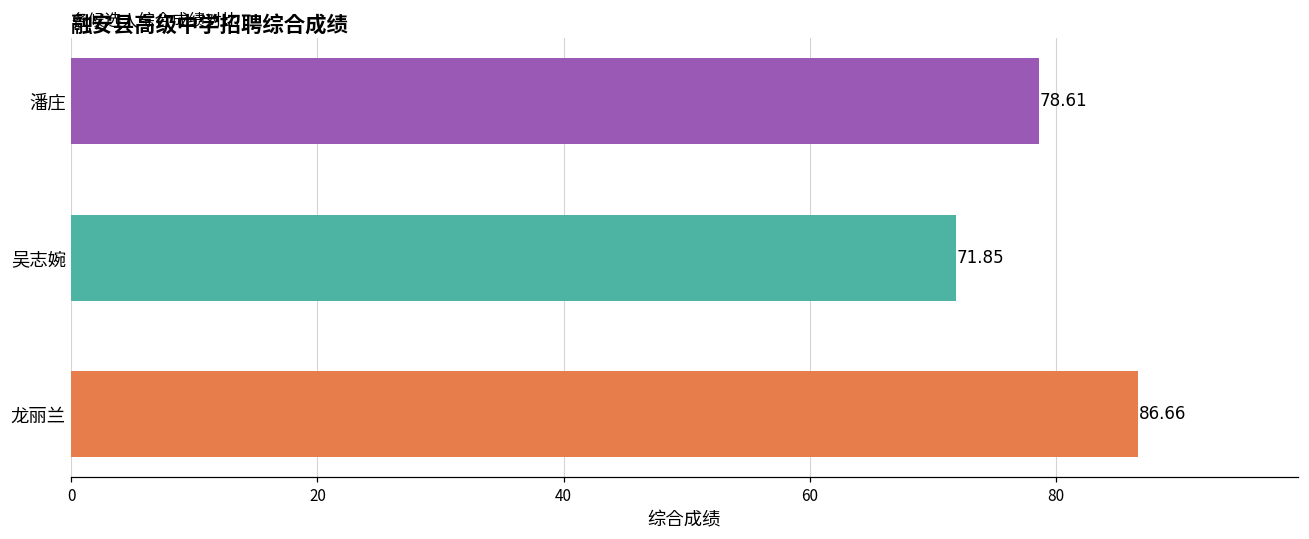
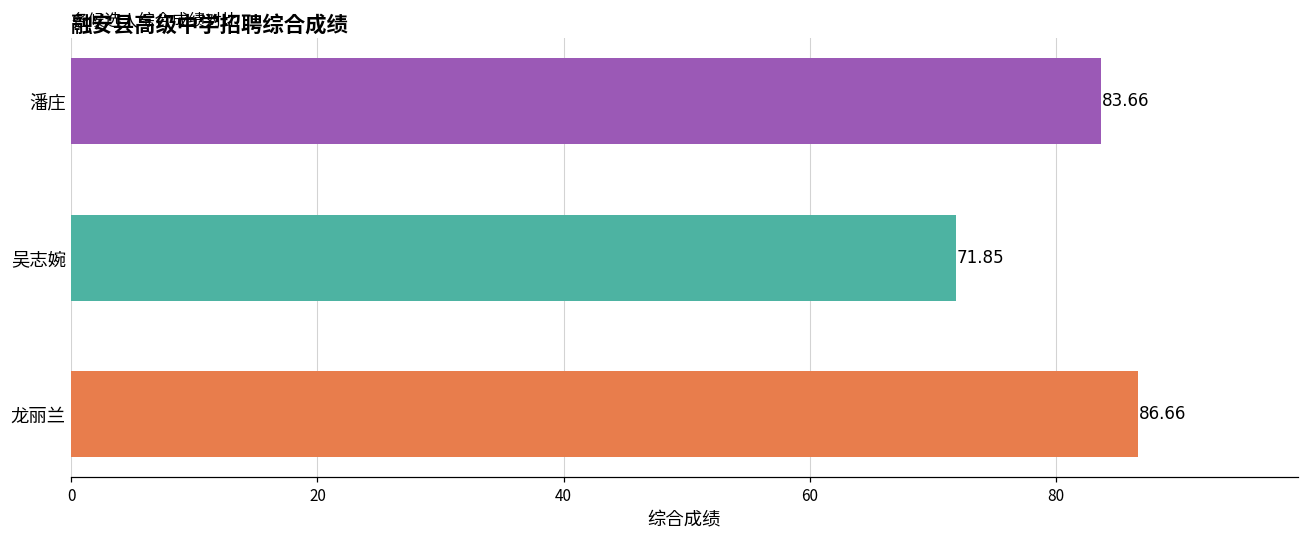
  {
-   "潘庄": 78.61,
+   "潘庄": 83.66,
    "吴志婉": 71.85,
    "龙丽兰": 86.66
  }
